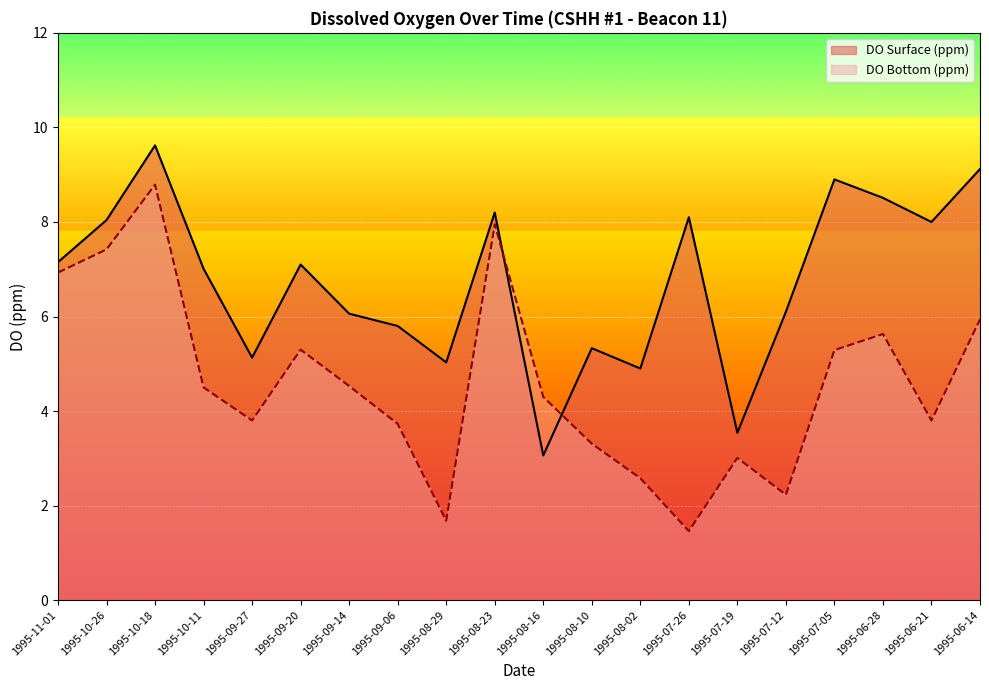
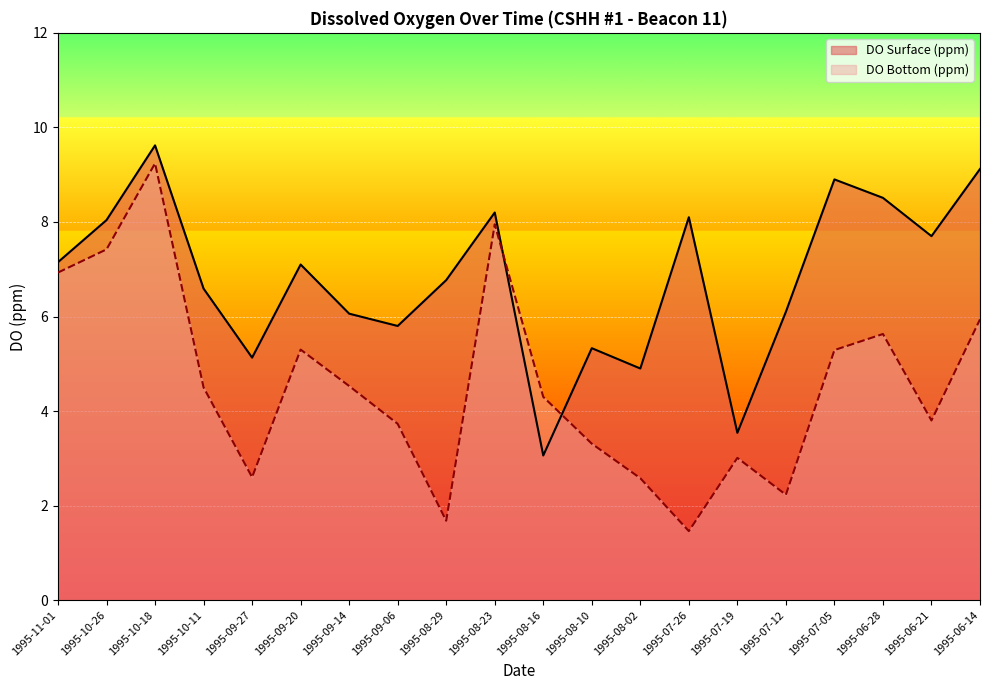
  {
    "DO Surface (ppm)": {
      "1995-11-01": 7.2,
      "1995-10-26": 8.0,
      "1995-10-18": 9.6,
-     "1995-10-11": 7.0,
+     "1995-10-11": 6.6,
      "1995-09-27": 5.1,
      "1995-09-20": 7.1,
      "1995-09-14": 6.1,
      "1995-09-06": 5.8,
-     "1995-08-29": 5.0,
+     "1995-08-29": 6.8,
      "1995-08-23": 8.2,
      "1995-08-16": 3.1,
      "1995-08-10": 5.3,
      "1995-08-02": 4.9,
      "1995-07-26": 8.1,
      "1995-07-19": 3.5,
      "1995-07-12": 6.1,
      "1995-07-05": 8.9,
      "1995-06-28": 8.5,
-     "1995-06-21": 8.0,
+     "1995-06-21": 7.7,
      "1995-06-14": 9.1
    },
    "DO Bottom (ppm)": {
      "1995-11-01": 6.9,
      "1995-10-26": 7.4,
-     "1995-10-18": 8.8,
+     "1995-10-18": 9.2,
      "1995-10-11": 4.5,
-     "1995-09-27": 3.8,
+     "1995-09-27": 2.6,
      "1995-09-20": 5.3,
      "1995-09-14": 4.5,
      "1995-09-06": 3.7,
      "1995-08-29": 1.7,
      "1995-08-23": 8.0,
      "1995-08-16": 4.3,
      "1995-08-10": 3.3,
      "1995-08-02": 2.6,
      "1995-07-26": 1.5,
      "1995-07-19": 3.0,
      "1995-07-12": 2.2,
      "1995-07-05": 5.3,
      "1995-06-28": 5.6,
      "1995-06-21": 3.8,
      "1995-06-14": 5.9
    }
  }
